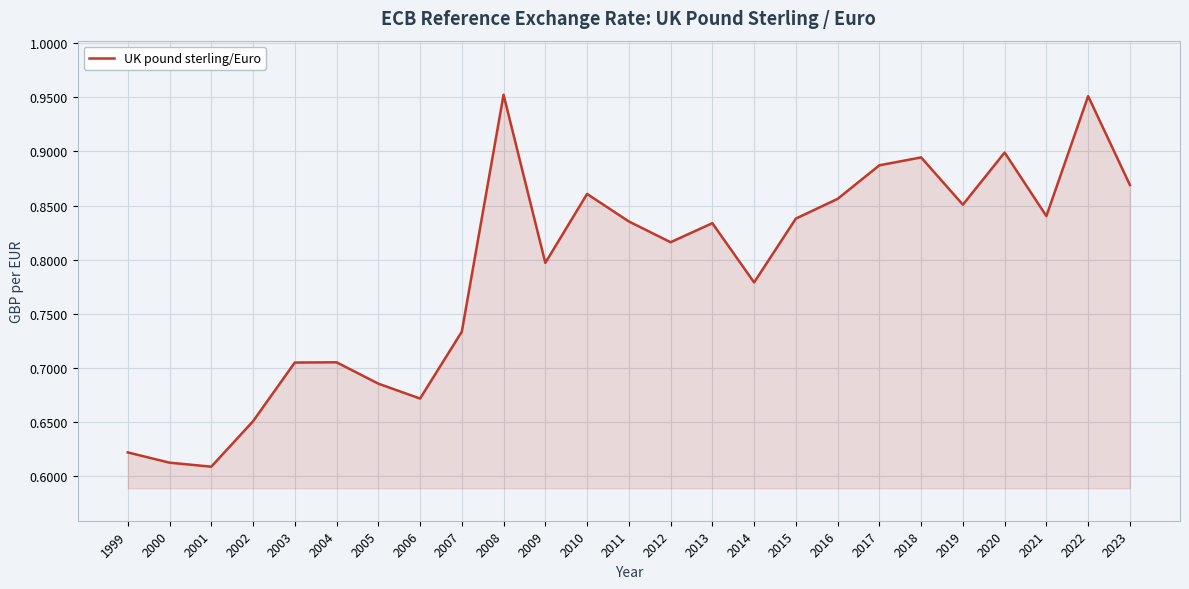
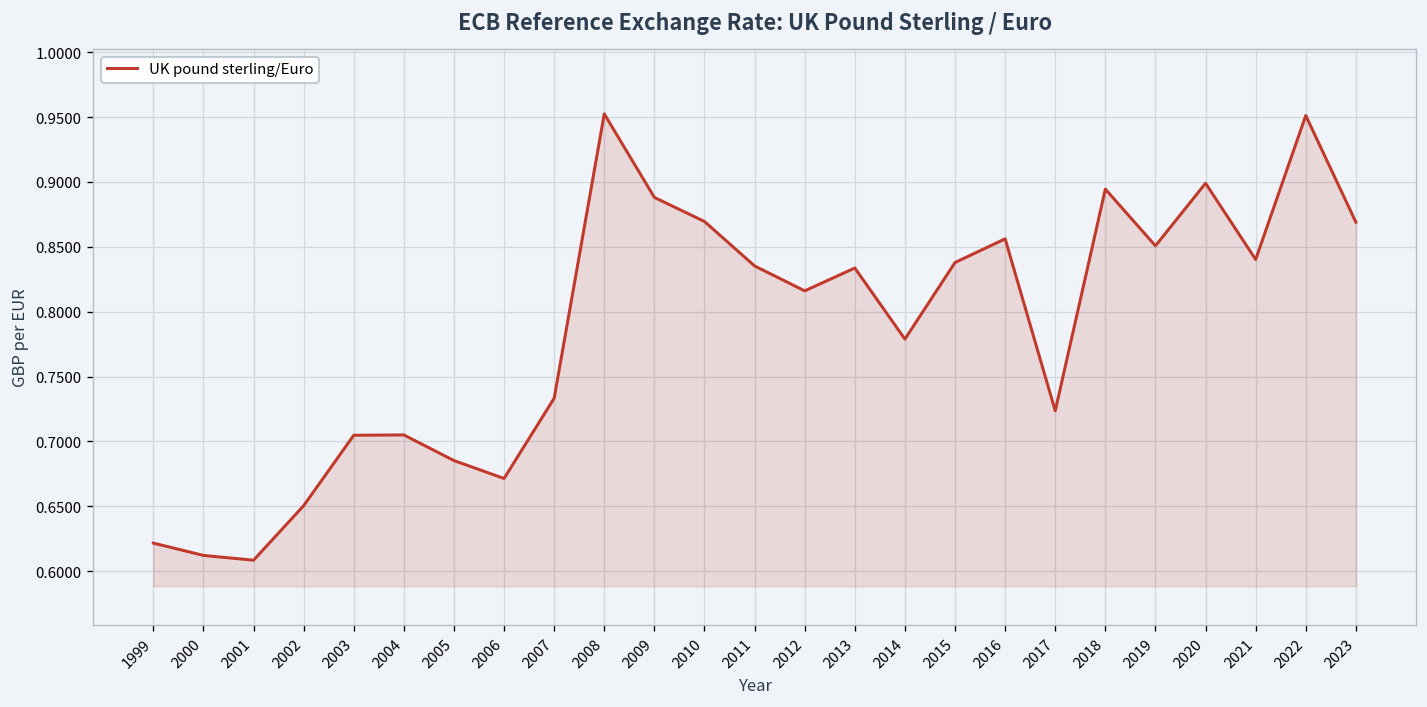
  {
    "1999": 0.622,
    "2000": 0.612,
    "2001": 0.609,
    "2002": 0.651,
    "2003": 0.705,
    "2004": 0.705,
    "2005": 0.685,
    "2006": 0.672,
    "2007": 0.733,
    "2008": 0.953,
-   "2009": 0.797,
-   "2010": 0.861,
+   "2009": 0.888,
+   "2010": 0.870,
    "2011": 0.835,
    "2012": 0.816,
    "2013": 0.834,
    "2014": 0.779,
    "2015": 0.838,
    "2016": 0.856,
-   "2017": 0.887,
+   "2017": 0.724,
    "2018": 0.895,
    "2019": 0.851,
    "2020": 0.899,
    "2021": 0.840,
    "2022": 0.951,
    "2023": 0.869
  }
